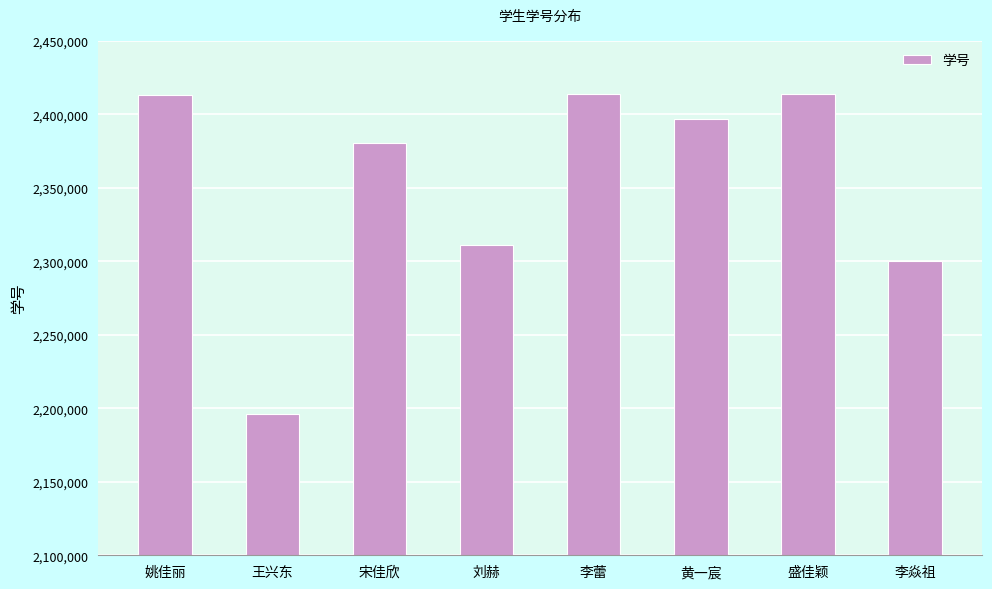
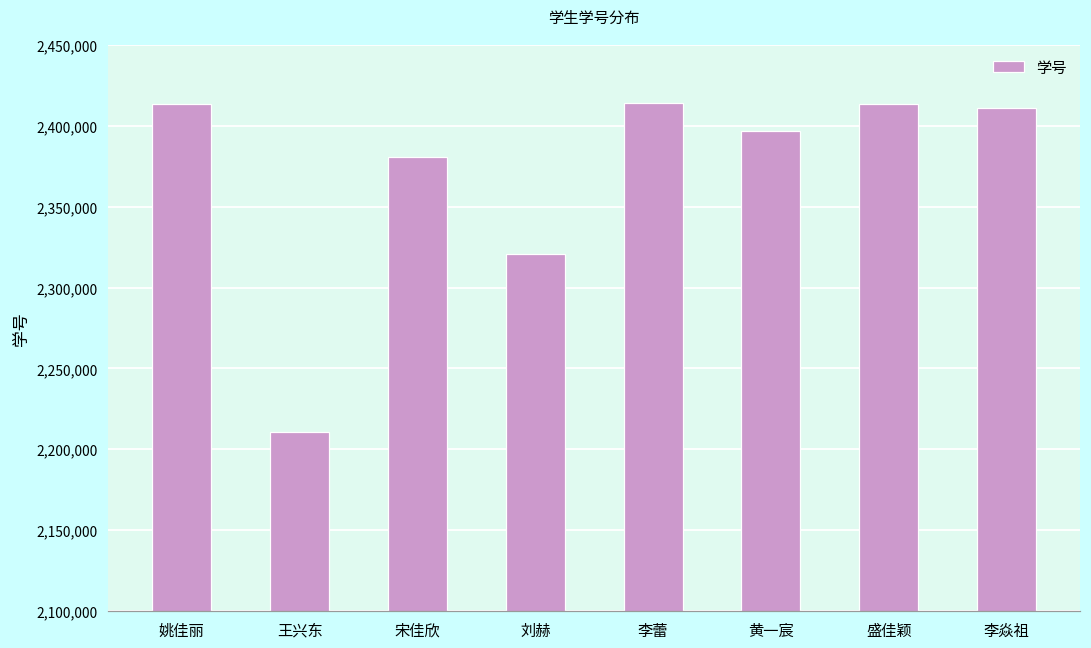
  {
    "姚佳丽": "2,413,000",
-   "王兴东": "2,196,000",
+   "王兴东": "2,211,000",
    "宋佳欣": "2,381,000",
-   "刘赫": "2,311,000",
+   "刘赫": "2,321,000",
    "李蕾": "2,414,000",
    "黄一宸": "2,397,000",
    "盛佳颖": "2,414,000",
-   "李焱祖": "2,300,000"
+   "李焱祖": "2,411,000"
  }
